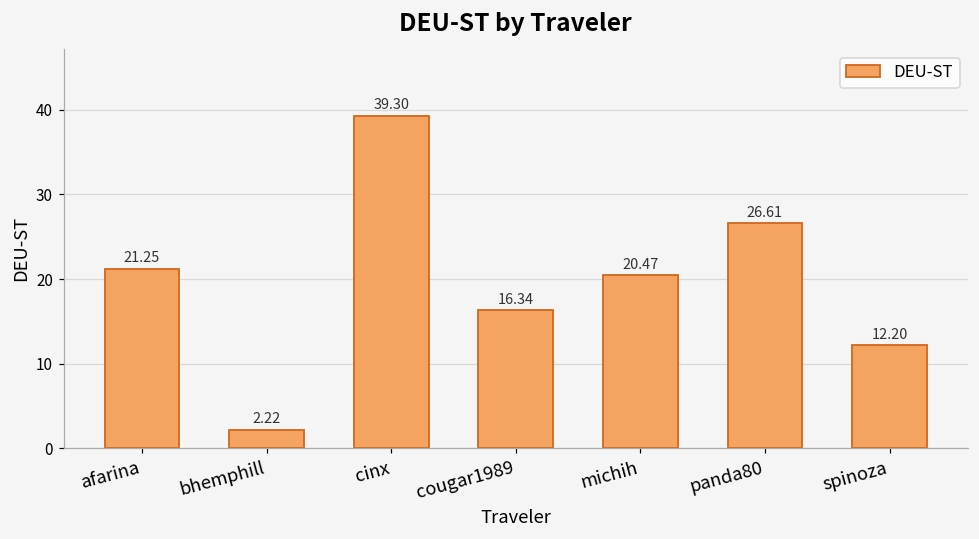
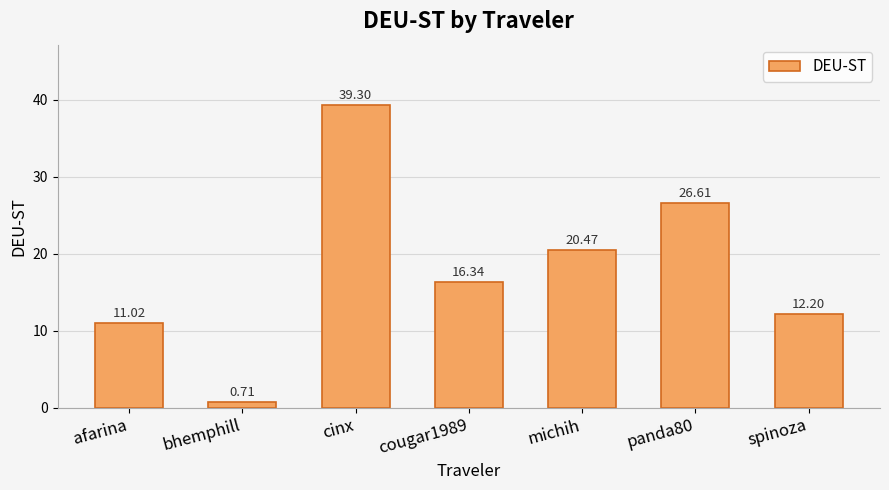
  {
-   "afarina": 21.25,
-   "bhemphill": 2.22,
+   "afarina": 11.02,
+   "bhemphill": 0.71,
    "cinx": 39.30,
    "cougar1989": 16.34,
    "michih": 20.47,
    "panda80": 26.61,
    "spinoza": 12.20
  }
